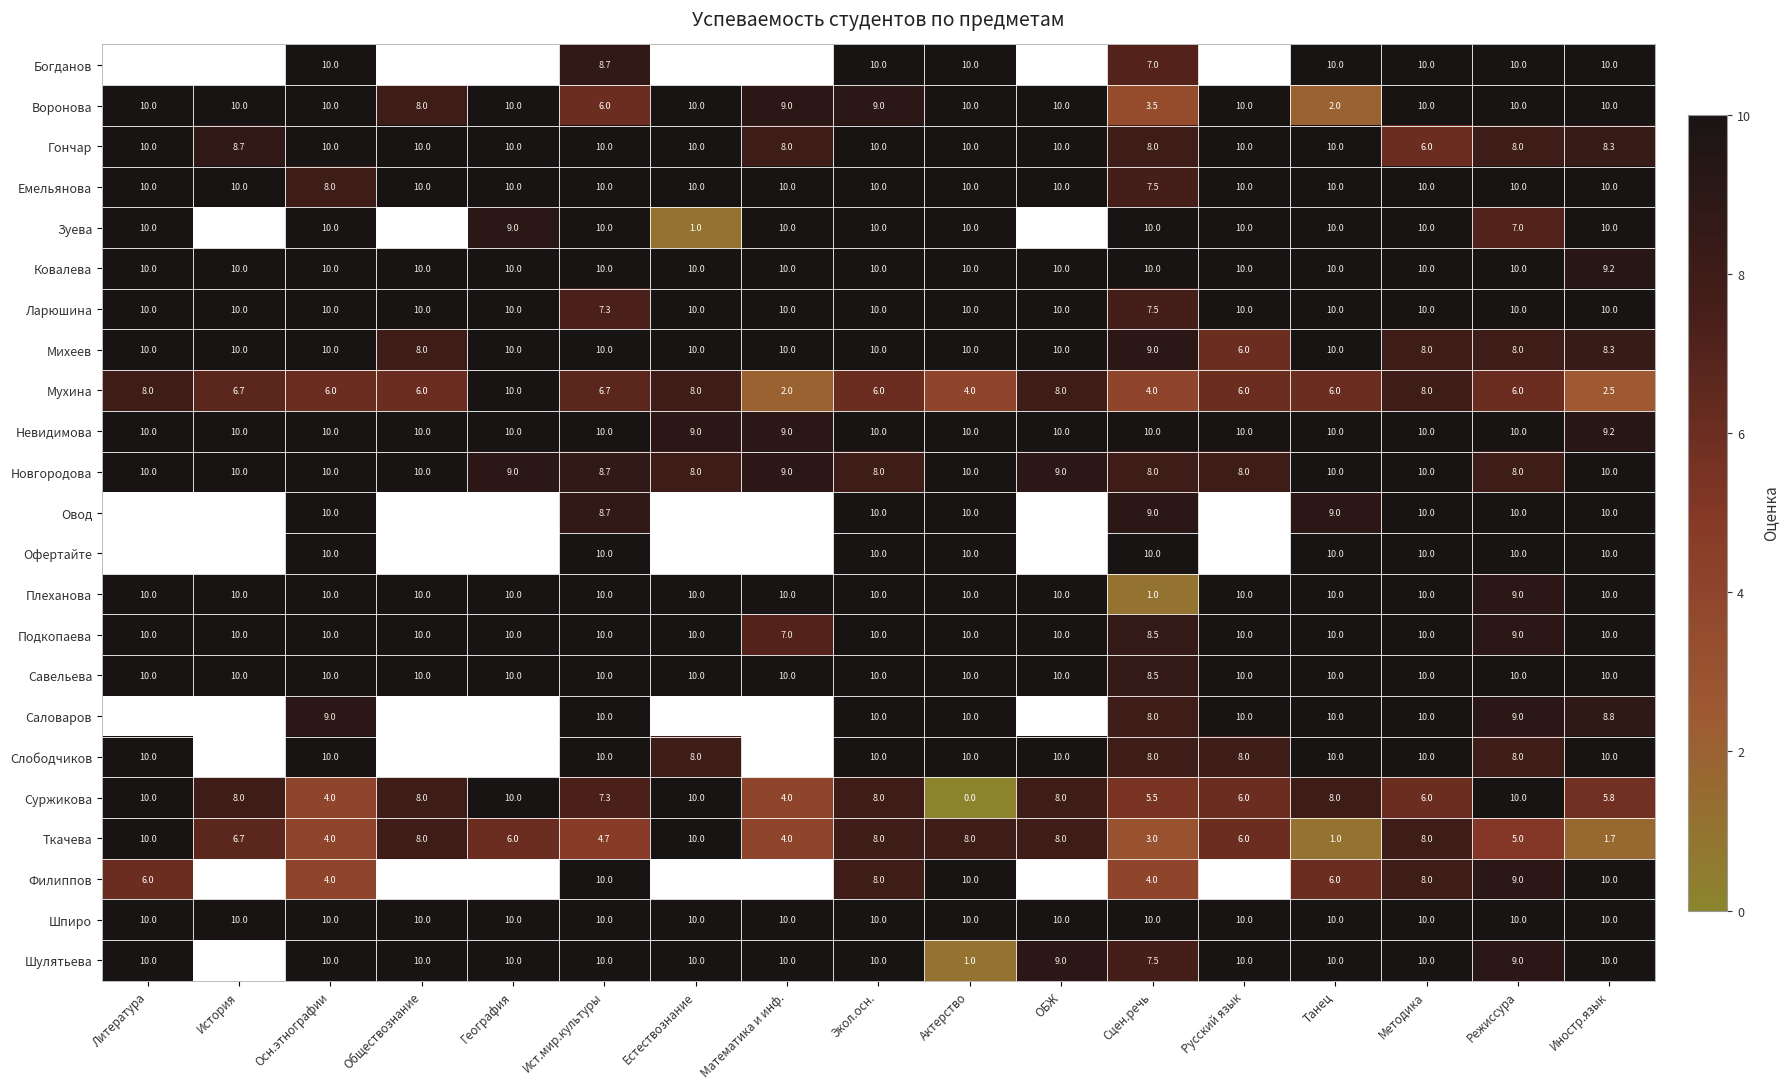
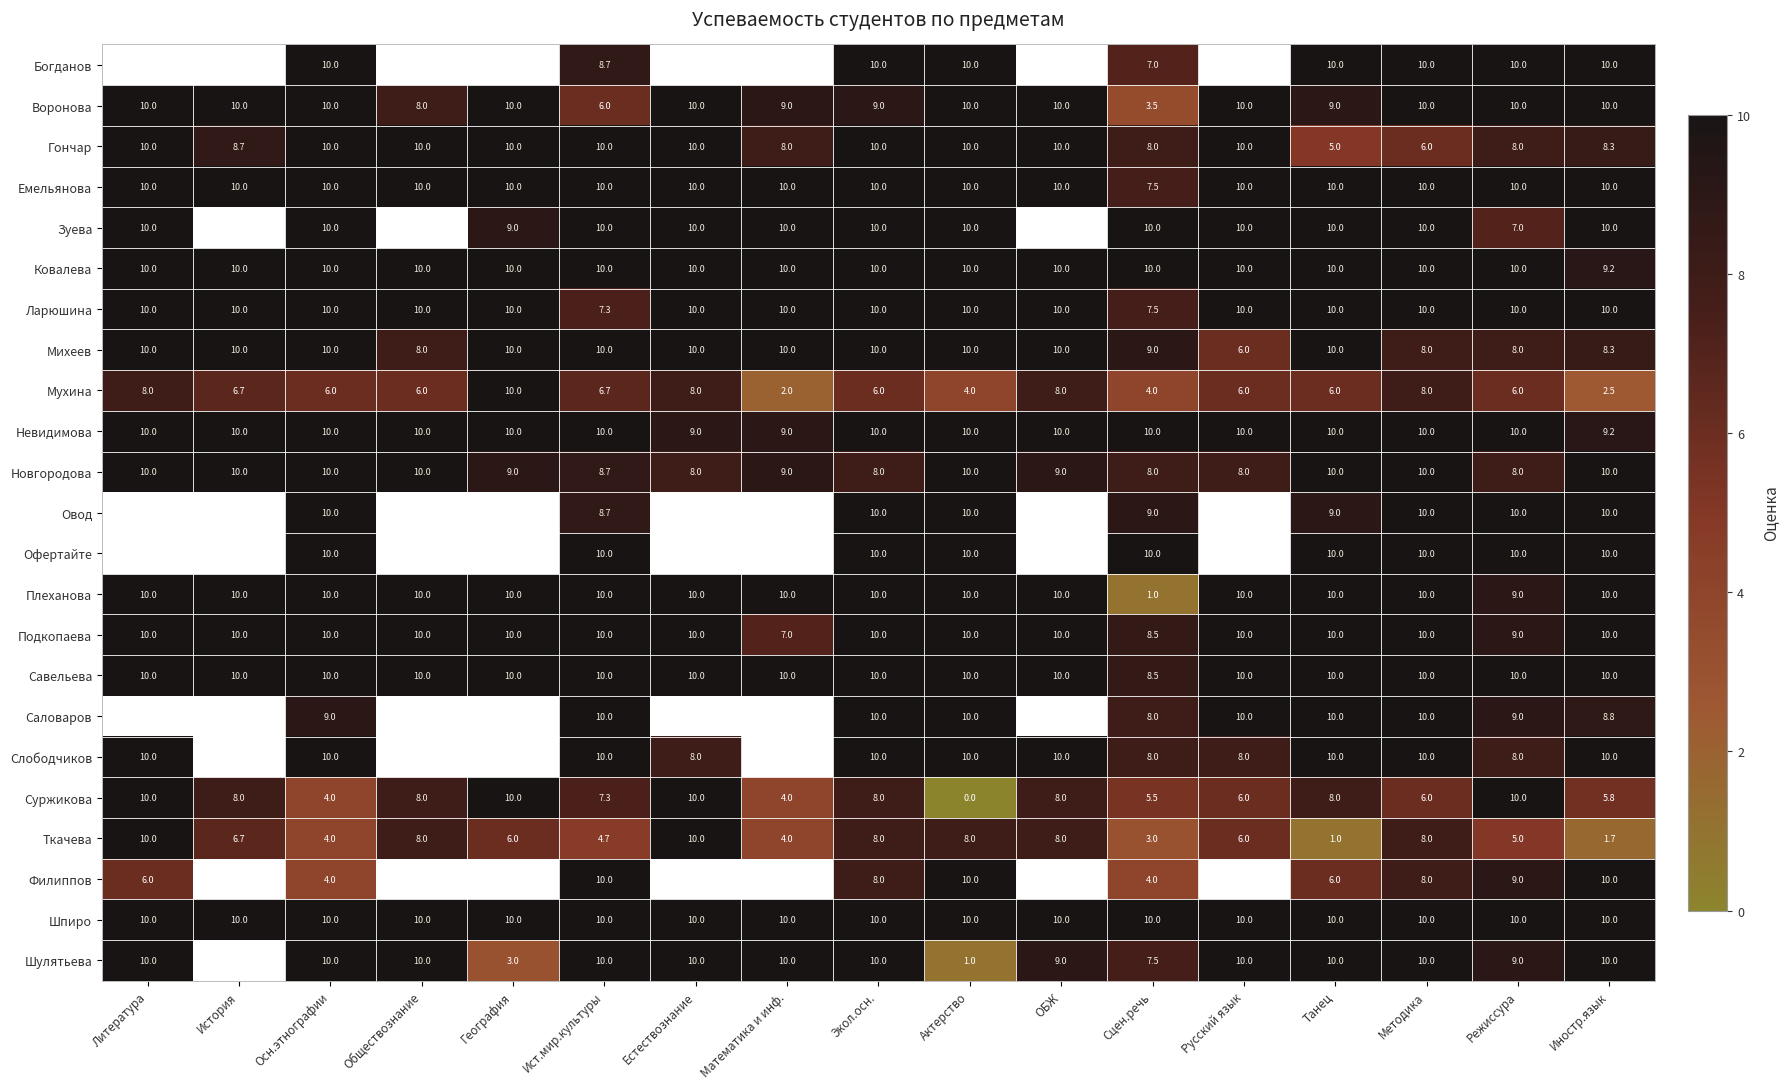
  {
    "Воронова": {
      "Литература": 10.0,
      "История": 10.0,
      "Осн.этнографии": 10.0,
      "Обществознание": 8.0,
      "География": 10.0,
      "Ист.мир.культуры": 6.0,
      "Естествознание": 10.0,
      "Математика и инф.": 9.0,
      "Экол.осн.": 9.0,
      "Актерство": 10.0,
      "ОБЖ": 10.0,
      "Сцен.речь": 3.5,
      "Русский язык": 10.0,
-     "Танец": 2.0,
+     "Танец": 9.0,
      "Методика": 10.0,
      "Режиссура": 10.0,
      "Иностр.язык": 10.0
    },
    "Гончар": {
      "Литература": 10.0,
      "История": 8.7,
      "Осн.этнографии": 10.0,
      "Обществознание": 10.0,
      "География": 10.0,
      "Ист.мир.культуры": 10.0,
      "Естествознание": 10.0,
      "Математика и инф.": 8.0,
      "Экол.осн.": 10.0,
      "Актерство": 10.0,
      "ОБЖ": 10.0,
      "Сцен.речь": 8.0,
      "Русский язык": 10.0,
-     "Танец": 10.0,
+     "Танец": 5.0,
      "Методика": 6.0,
      "Режиссура": 8.0,
      "Иностр.язык": 8.3
    },
    "Емельянова": {
      "Литература": 10.0,
      "История": 10.0,
-     "Осн.этнографии": 8.0,
+     "Осн.этнографии": 10.0,
      "Обществознание": 10.0,
      "География": 10.0,
      "Ист.мир.культуры": 10.0,
      "Естествознание": 10.0,
      "Математика и инф.": 10.0,
      "Экол.осн.": 10.0,
      "Актерство": 10.0,
      "ОБЖ": 10.0,
      "Сцен.речь": 7.5,
      "Русский язык": 10.0,
      "Танец": 10.0,
      "Методика": 10.0,
      "Режиссура": 10.0,
      "Иностр.язык": 10.0
    },
    "Зуева": {
      "Литература": 10.0,
      "Осн.этнографии": 10.0,
      "География": 9.0,
      "Ист.мир.культуры": 10.0,
-     "Естествознание": 1.0,
+     "Естествознание": 10.0,
      "Математика и инф.": 10.0,
      "Экол.осн.": 10.0,
      "Актерство": 10.0,
      "Сцен.речь": 10.0,
      "Русский язык": 10.0,
      "Танец": 10.0,
      "Методика": 10.0,
      "Режиссура": 7.0,
      "Иностр.язык": 10.0
    },
    "Шулятьева": {
      "Литература": 10.0,
      "Осн.этнографии": 10.0,
      "Обществознание": 10.0,
-     "География": 10.0,
+     "География": 3.0,
      "Ист.мир.культуры": 10.0,
      "Естествознание": 10.0,
      "Математика и инф.": 10.0,
      "Экол.осн.": 10.0,
      "Актерство": 1.0,
      "ОБЖ": 9.0,
      "Сцен.речь": 7.5,
      "Русский язык": 10.0,
      "Танец": 10.0,
      "Методика": 10.0,
      "Режиссура": 9.0,
      "Иностр.язык": 10.0
    }
  }
